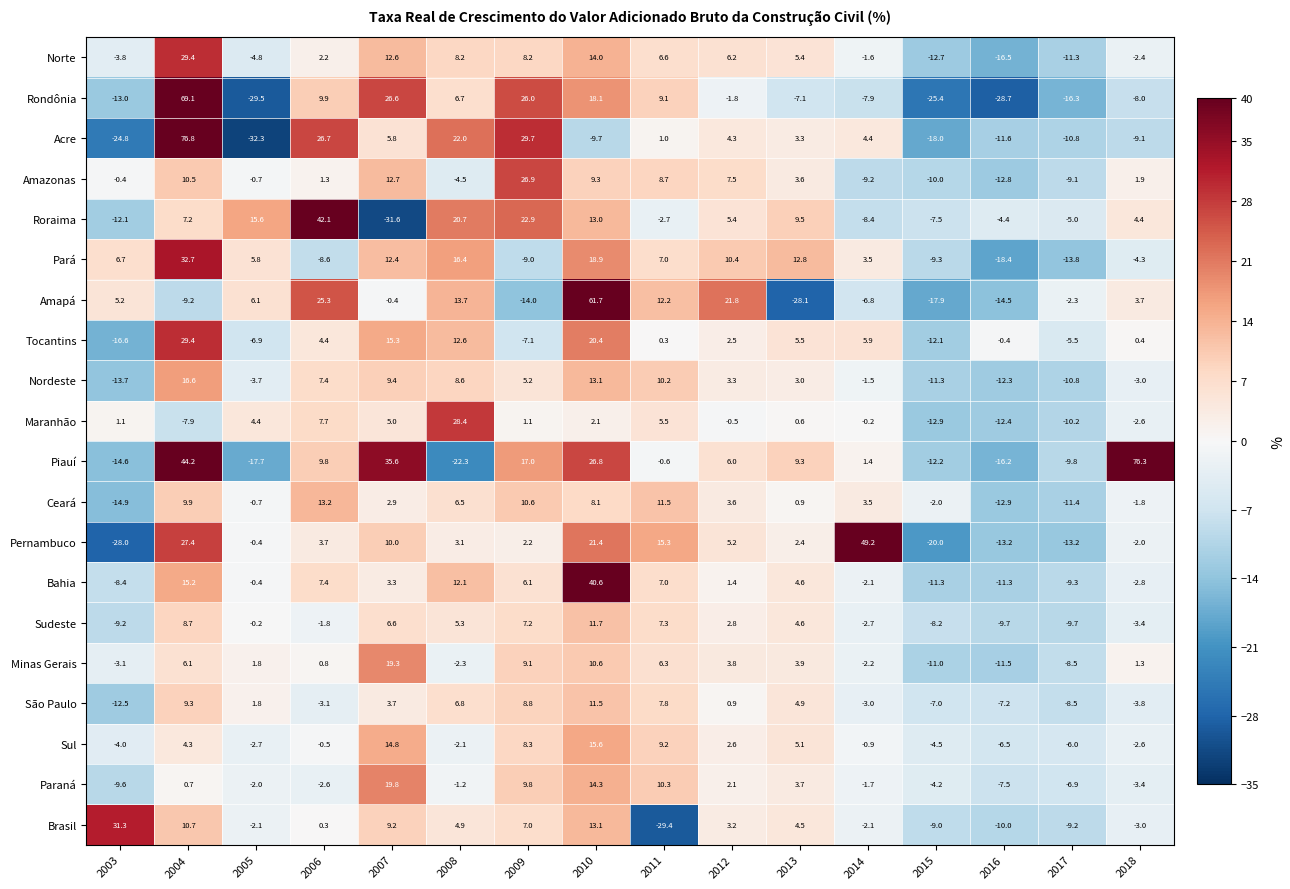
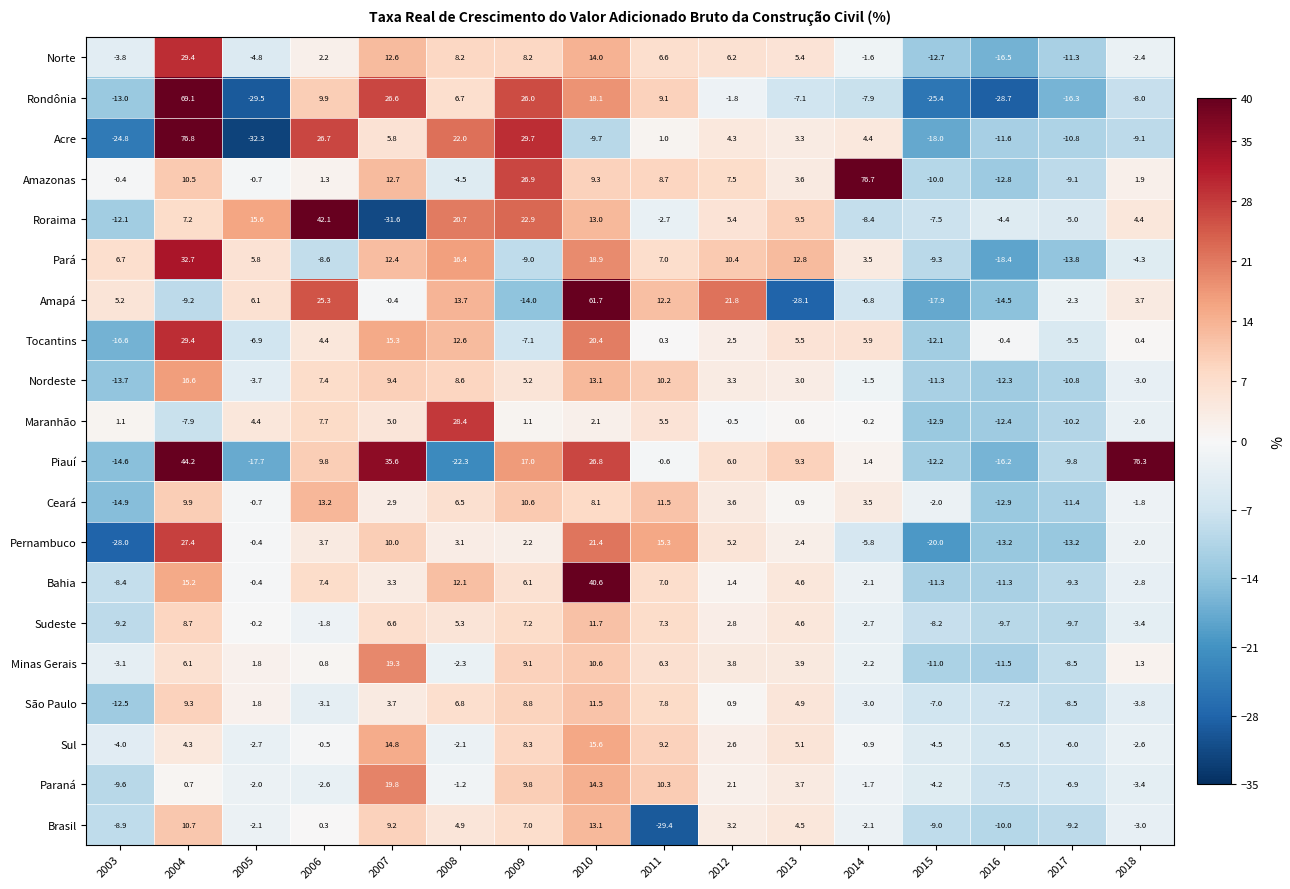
  {
    "Amazonas": {
      "2003": -0.4,
      "2004": 10.5,
      "2005": -0.7,
      "2006": 1.3,
      "2007": 12.7,
      "2008": -4.5,
      "2009": 26.9,
      "2010": 9.3,
      "2011": 8.7,
      "2012": 7.5,
      "2013": 3.6,
-     "2014": -9.2,
+     "2014": 76.7,
      "2015": -10.0,
      "2016": -12.8,
      "2017": -9.1,
      "2018": 1.9
    },
    "Pernambuco": {
      "2003": -28.0,
      "2004": 27.4,
      "2005": -0.4,
      "2006": 3.7,
      "2007": 10.0,
      "2008": 3.1,
      "2009": 2.2,
      "2010": 21.4,
      "2011": 15.3,
      "2012": 5.2,
      "2013": 2.4,
-     "2014": 49.2,
+     "2014": -5.8,
      "2015": -20.0,
      "2016": -13.2,
      "2017": -13.2,
      "2018": -2.0
    },
    "Brasil": {
-     "2003": 31.3,
+     "2003": -8.9,
      "2004": 10.7,
      "2005": -2.1,
      "2006": 0.3,
      "2007": 9.2,
      "2008": 4.9,
      "2009": 7.0,
      "2010": 13.1,
      "2011": -29.4,
      "2012": 3.2,
      "2013": 4.5,
      "2014": -2.1,
      "2015": -9.0,
      "2016": -10.0,
      "2017": -9.2,
      "2018": -3.0
    }
  }
